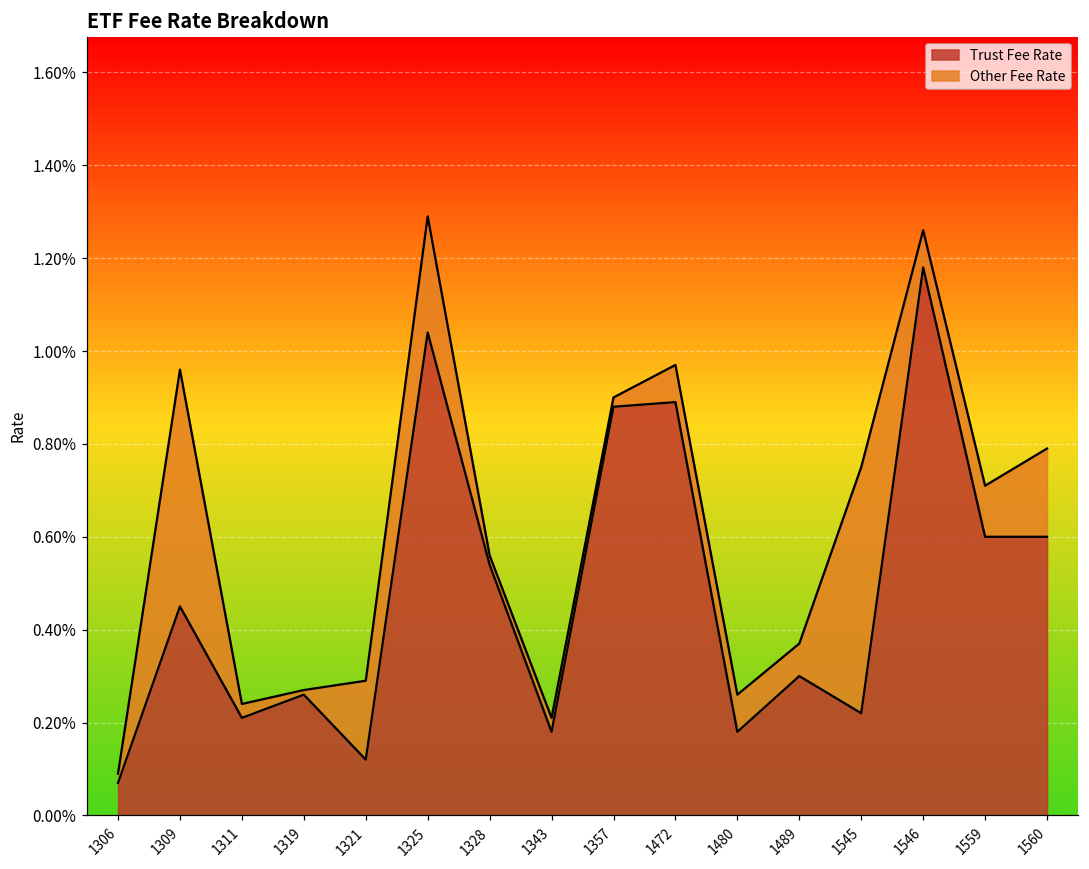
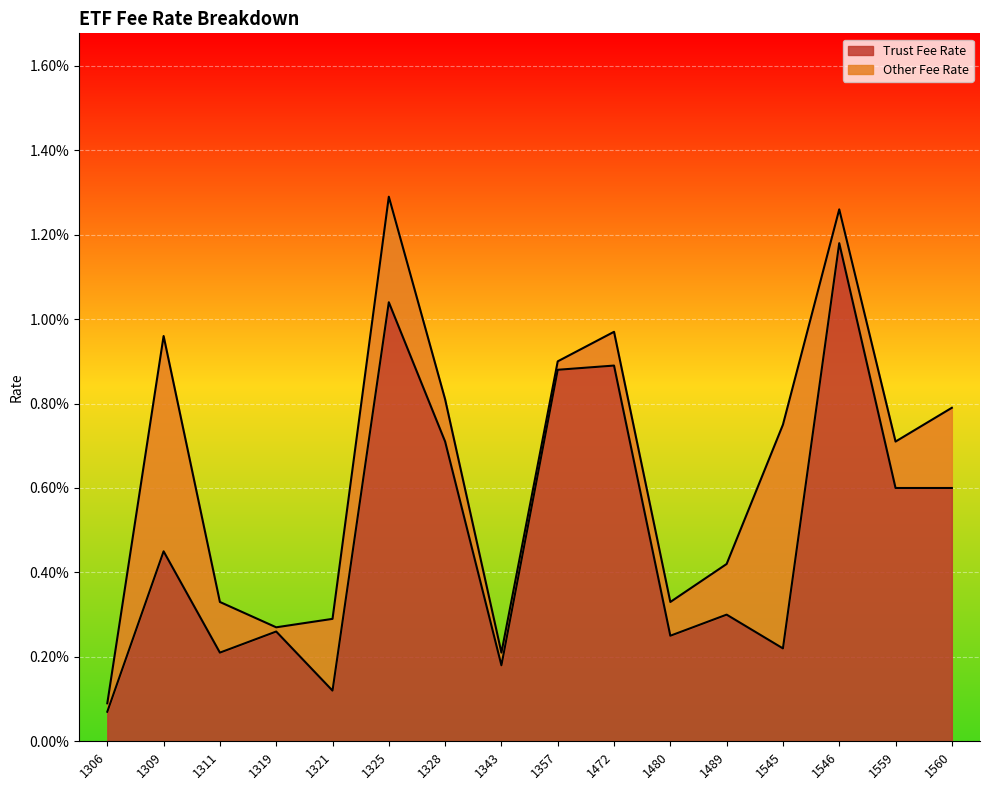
  {
    "Trust Fee Rate": {
      "1306": "0.07%",
      "1309": "0.45%",
      "1311": "0.21%",
      "1319": "0.26%",
      "1321": "0.12%",
      "1325": "1.04%",
-     "1328": "0.54%",
+     "1328": "0.71%",
      "1343": "0.18%",
      "1357": "0.88%",
      "1472": "0.89%",
-     "1480": "0.18%",
+     "1480": "0.25%",
      "1489": "0.30%",
      "1545": "0.22%",
      "1546": "1.18%",
      "1559": "0.60%",
      "1560": "0.60%"
    },
    "Other Fee Rate": {
      "1306": "0.02%",
      "1309": "0.51%",
-     "1311": "0.03%",
+     "1311": "0.12%",
      "1319": "0.01%",
      "1321": "0.17%",
      "1325": "0.25%",
-     "1328": "0.02%",
+     "1328": "0.10%",
      "1343": "0.03%",
      "1357": "0.02%",
      "1472": "0.08%",
      "1480": "0.08%",
-     "1489": "0.07%",
+     "1489": "0.12%",
      "1545": "0.53%",
      "1546": "0.08%",
      "1559": "0.11%",
      "1560": "0.19%"
    }
  }
